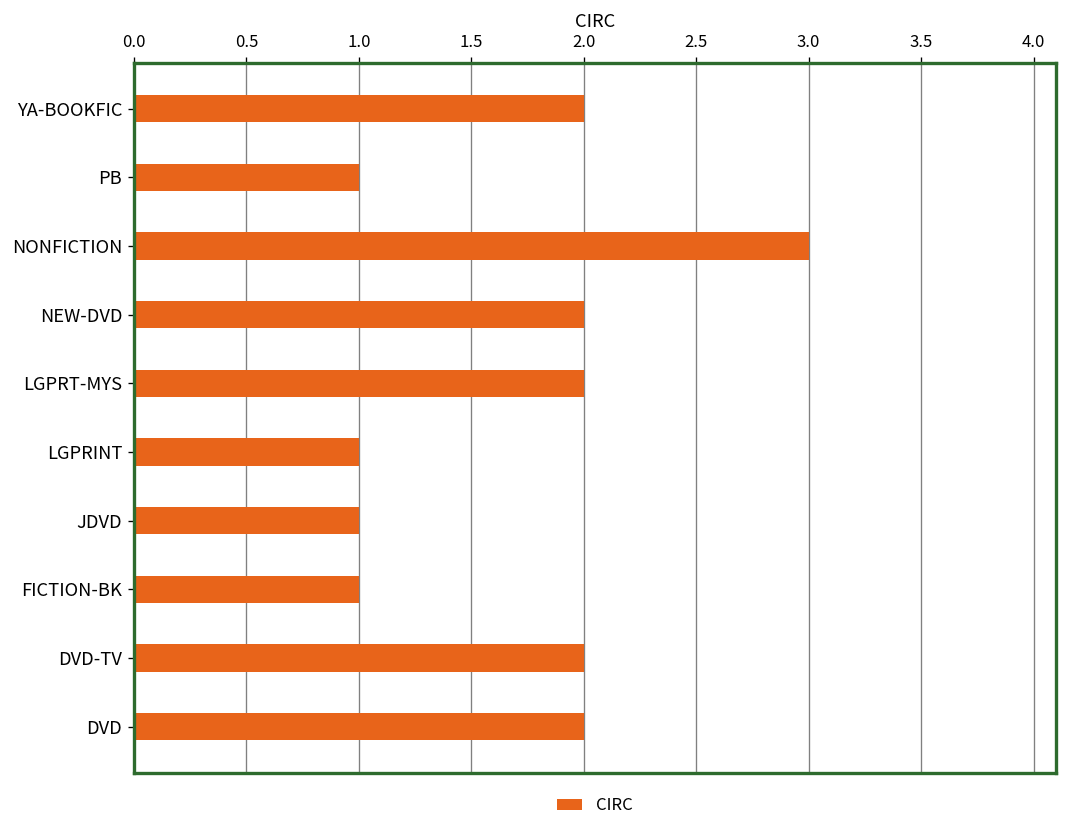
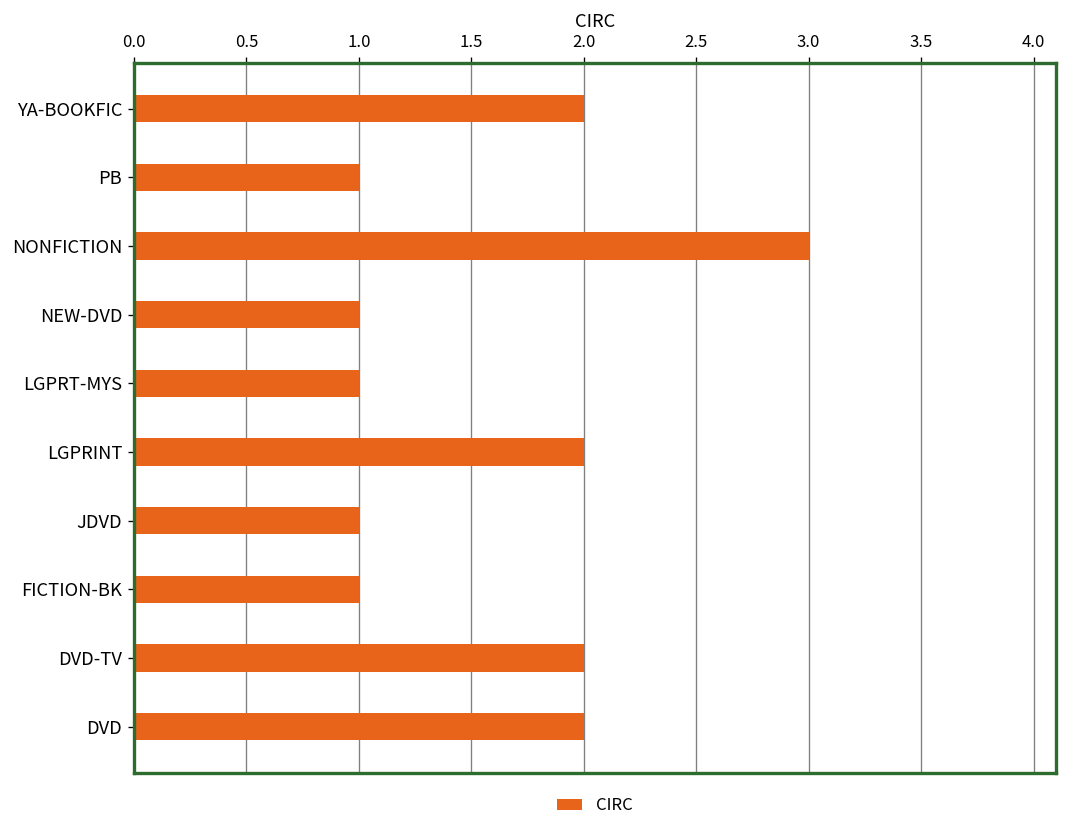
  {
    "YA-BOOKFIC": 2,
    "PB": 1,
    "NONFICTION": 3,
-   "NEW-DVD": 2,
-   "LGPRT-MYS": 2,
-   "LGPRINT": 1,
+   "NEW-DVD": 1,
+   "LGPRT-MYS": 1,
+   "LGPRINT": 2,
    "JDVD": 1,
    "FICTION-BK": 1,
    "DVD-TV": 2,
    "DVD": 2
  }
